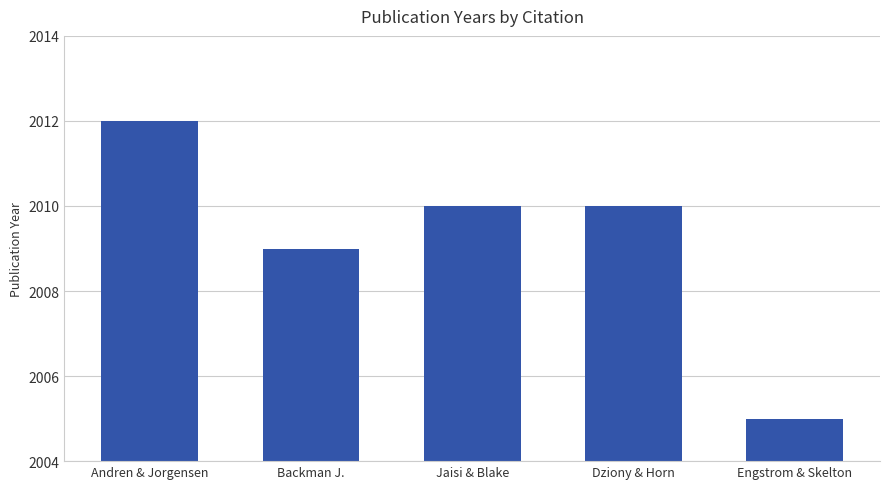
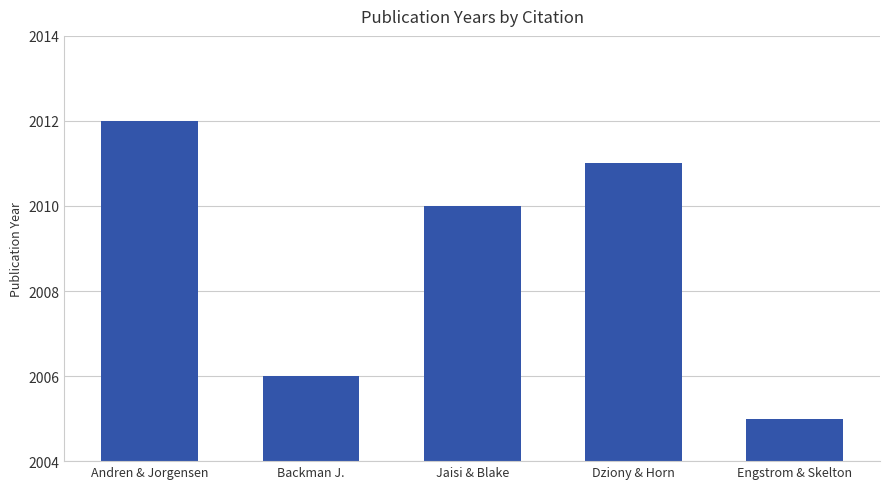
  {
    "Andren & Jorgensen": 2012,
-   "Backman J.": 2009,
+   "Backman J.": 2006,
    "Jaisi & Blake": 2010,
-   "Dziony & Horn": 2010,
+   "Dziony & Horn": 2011,
    "Engstrom & Skelton": 2005
  }
